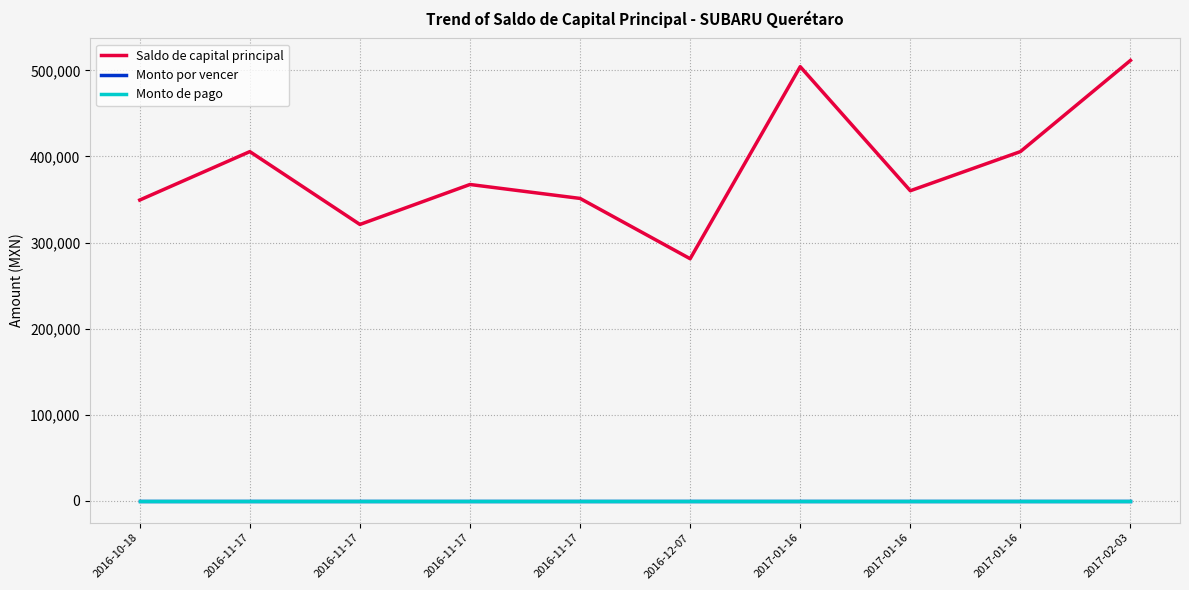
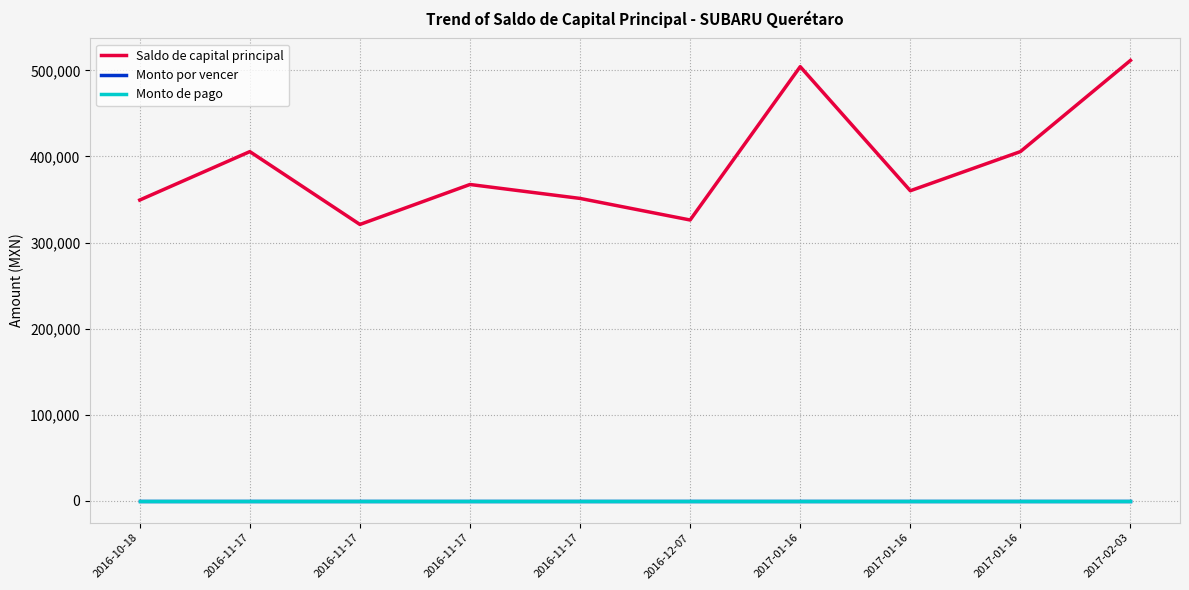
  {
    "Saldo de capital principal": {
      "2016-10-18": "350,000",
-     "2016-12-07": "280,000",
+     "2016-12-07": "330,000",
      "2017-02-03": "510,000"
    },
    "Monto de pago": {
      "2016-10-18": "0",
      "2016-12-07": "0",
      "2017-02-03": "0"
    }
  }
